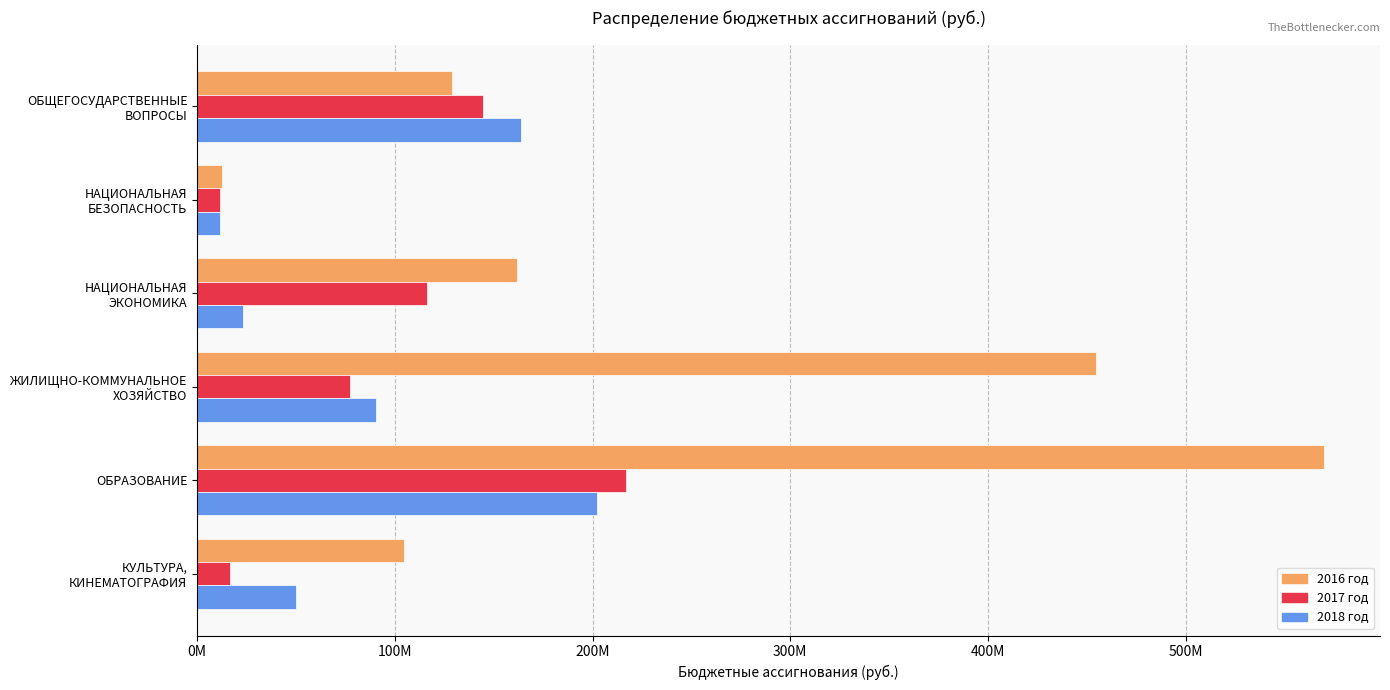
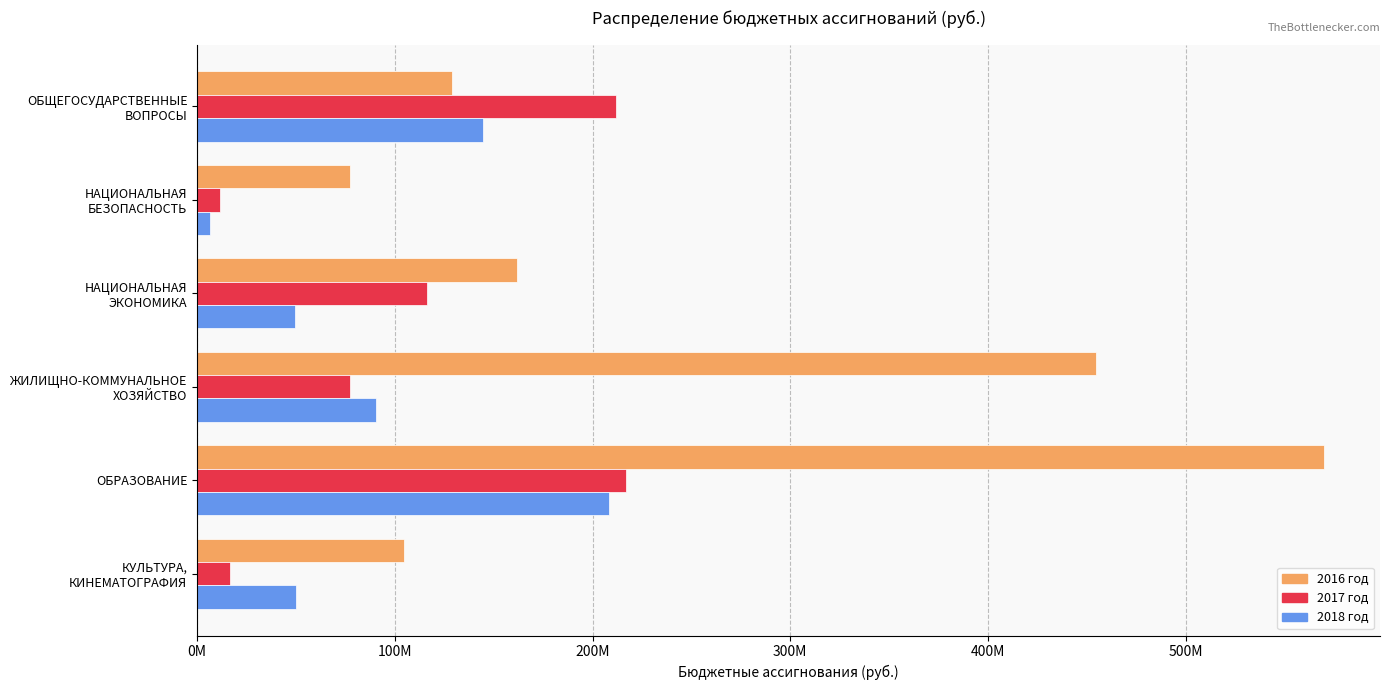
  {
    "2016 год": {
      "ОБЩЕГОСУДАРСТВЕННЫЕ ВОПРОСЫ": 129000000,
-     "НАЦИОНАЛЬНАЯ БЕЗОПАСНОСТЬ": 13000000,
+     "НАЦИОНАЛЬНАЯ БЕЗОПАСНОСТЬ": 77000000,
      "НАЦИОНАЛЬНАЯ ЭКОНОМИКА": 162000000,
      "ЖИЛИЩНО-КОММУНАЛЬНОЕ ХОЗЯЙСТВО": 455000000,
      "ОБРАЗОВАНИЕ": 570000000,
      "КУЛЬТУРА, КИНЕМАТОГРАФИЯ": 104000000
    },
    "2017 год": {
-     "ОБЩЕГОСУДАРСТВЕННЫЕ ВОПРОСЫ": 145000000,
+     "ОБЩЕГОСУДАРСТВЕННЫЕ ВОПРОСЫ": 212000000,
      "НАЦИОНАЛЬНАЯ БЕЗОПАСНОСТЬ": 12000000,
      "НАЦИОНАЛЬНАЯ ЭКОНОМИКА": 116000000,
      "ЖИЛИЩНО-КОММУНАЛЬНОЕ ХОЗЯЙСТВО": 77000000,
      "ОБРАЗОВАНИЕ": 217000000,
      "КУЛЬТУРА, КИНЕМАТОГРАФИЯ": 17000000
    },
    "2018 год": {
-     "ОБЩЕГОСУДАРСТВЕННЫЕ ВОПРОСЫ": 164000000,
-     "НАЦИОНАЛЬНАЯ БЕЗОПАСНОСТЬ": 12000000,
-     "НАЦИОНАЛЬНАЯ ЭКОНОМИКА": 23000000,
+     "ОБЩЕГОСУДАРСТВЕННЫЕ ВОПРОСЫ": 145000000,
+     "НАЦИОНАЛЬНАЯ БЕЗОПАСНОСТЬ": 7000000,
+     "НАЦИОНАЛЬНАЯ ЭКОНОМИКА": 49000000,
      "ЖИЛИЩНО-КОММУНАЛЬНОЕ ХОЗЯЙСТВО": 90000000,
-     "ОБРАЗОВАНИЕ": 202000000,
+     "ОБРАЗОВАНИЕ": 208000000,
      "КУЛЬТУРА, КИНЕМАТОГРАФИЯ": 50000000
    }
  }
